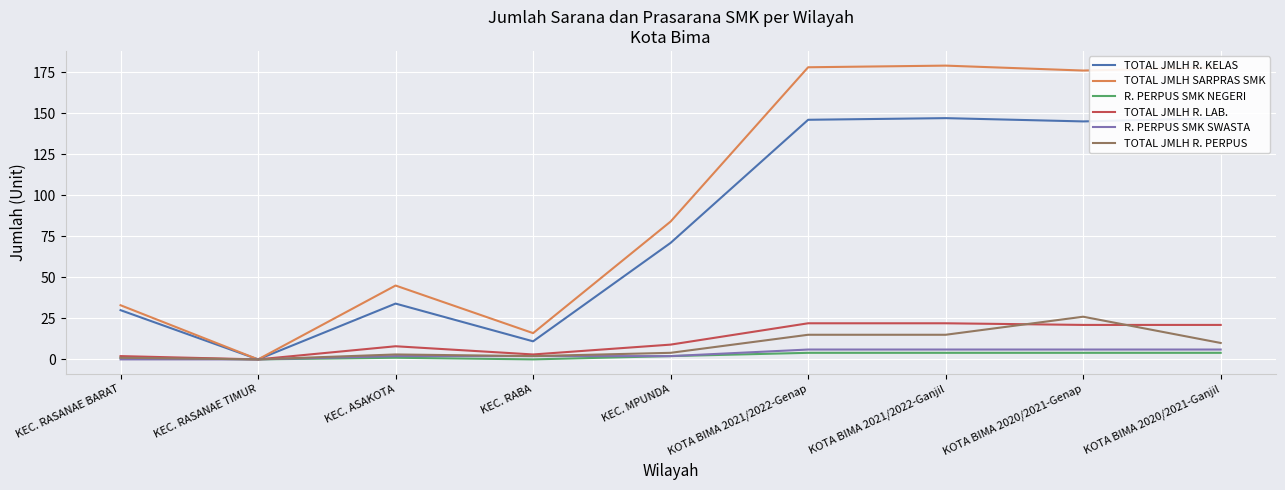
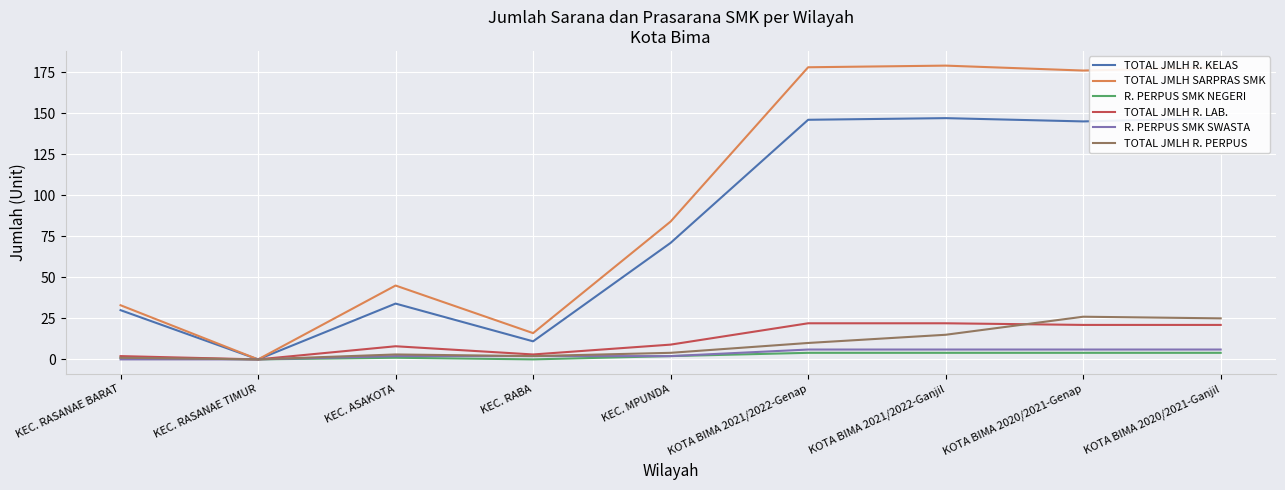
  {
    "R. PERPUS SMK NEGERI": {
      "KEC. RABA": 0,
      "KOTA BIMA 2021/2022-Genap": 4,
      "KOTA BIMA 2021/2022-Ganjil": 4,
      "KOTA BIMA 2020/2021-Genap": 4,
      "KOTA BIMA 2020/2021-Ganjil": 4
    },
    "TOTAL JMLH R. PERPUS": {
      "KEC. MPUNDA": 4,
-     "KOTA BIMA 2021/2022-Genap": 15,
+     "KOTA BIMA 2021/2022-Genap": 10,
      "KOTA BIMA 2021/2022-Ganjil": 15,
      "KOTA BIMA 2020/2021-Genap": 26,
-     "KOTA BIMA 2020/2021-Ganjil": 10
+     "KOTA BIMA 2020/2021-Ganjil": 25
    }
  }
